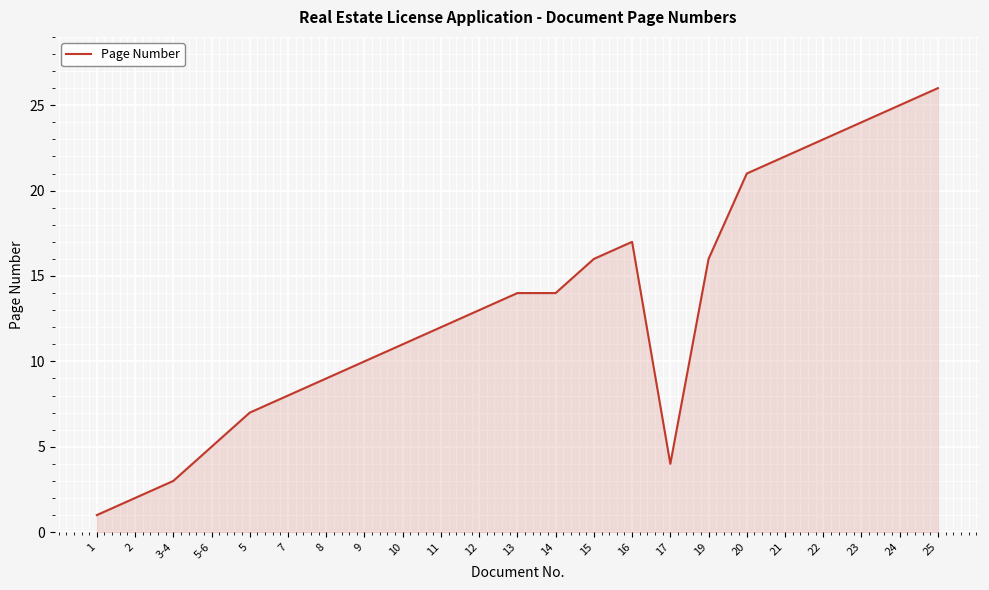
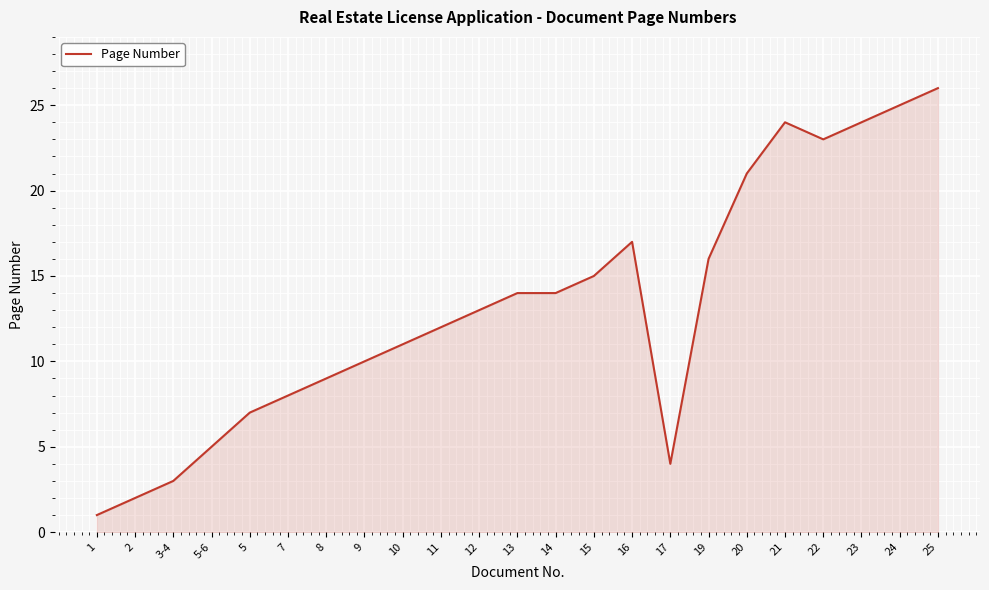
  {
    "1": 1,
    "2": 2,
    "3-4": 3,
    "5-6": 5,
    "5": 7,
    "7": 8,
    "8": 9,
    "9": 10,
    "10": 11,
    "11": 12,
    "12": 13,
    "13": 14,
    "14": 14,
-   "15": 16,
+   "15": 15,
    "16": 17,
    "17": 4,
    "19": 16,
    "20": 21,
-   "21": 22,
+   "21": 24,
    "22": 23,
    "23": 24,
    "24": 25,
    "25": 26
  }
